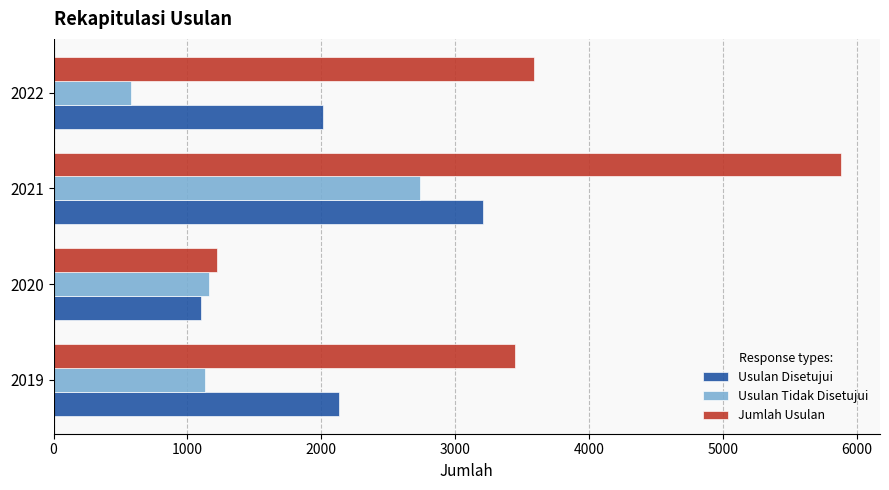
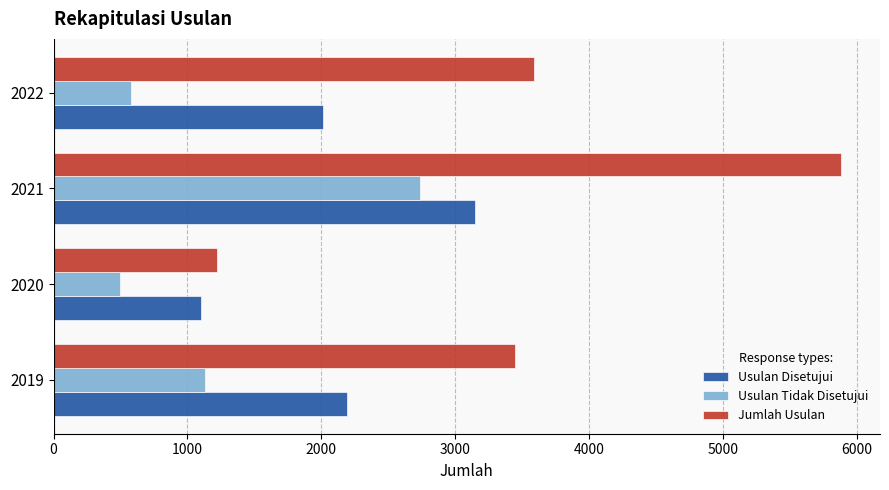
  {
    "Usulan Disetujui": {
      "2022": 2010,
-     "2021": 3210,
+     "2021": 3150,
      "2020": 1100,
-     "2019": 2130
+     "2019": 2190
    },
    "Usulan Tidak Disetujui": {
      "2022": 580,
      "2021": 2740,
-     "2020": 1160,
+     "2020": 500,
      "2019": 1130
    },
    "Jumlah Usulan": {
      "2022": 3590,
      "2021": 5880,
      "2020": 1220,
      "2019": 3450
    }
  }
